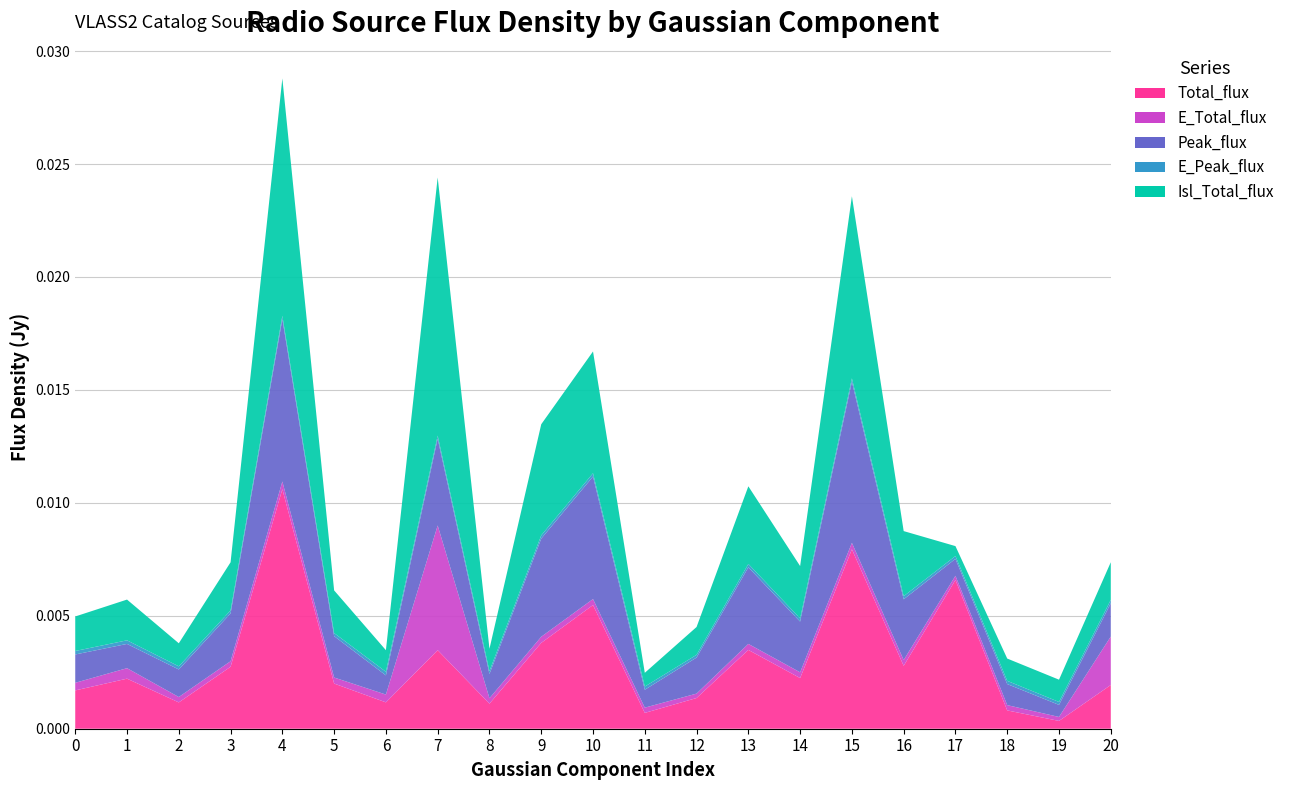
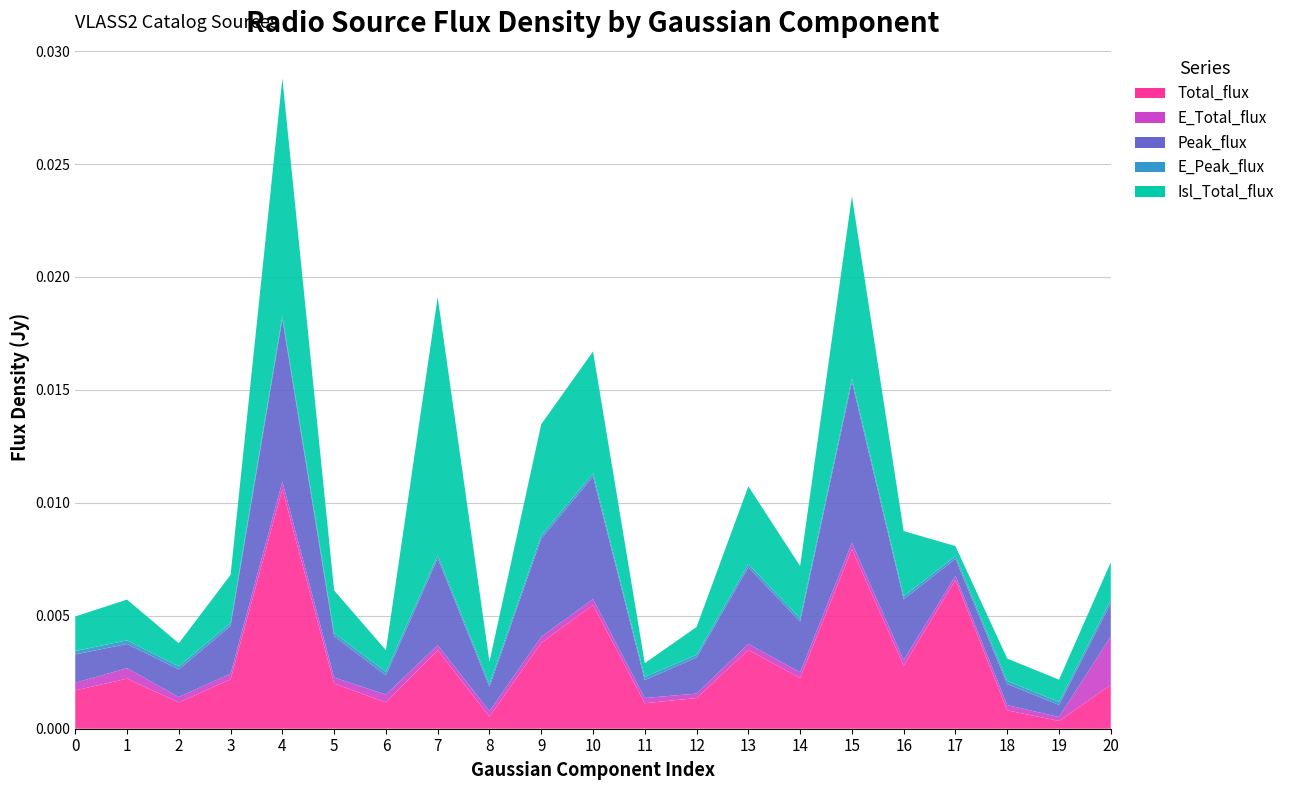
  {
    "Total_flux": {
      "0": 0.0017,
      "1": 0.0022,
      "2": 0.0012,
-     "3": 0.0027,
+     "3": 0.0022,
      "4": 0.0106,
      "5": 0.0020,
      "6": 0.0012,
      "7": 0.0035,
-     "8": 0.0011,
+     "8": 0.0005,
      "9": 0.0038,
      "10": 0.0055,
-     "11": 0.0007,
+     "11": 0.0011,
      "12": 0.0014,
      "13": 0.0035,
      "14": 0.0022,
      "15": 0.0079,
      "16": 0.0028,
      "17": 0.0066,
      "18": 0.0008,
      "19": 0.0003,
      "20": 0.0019
    },
    "E_Total_flux": {
      "0": 0.0003,
      "1": 0.0005,
      "2": 0.0002,
      "3": 0.0002,
      "4": 0.0003,
      "5": 0.0003,
      "6": 0.0003,
-     "7": 0.0055,
+     "7": 0.0002,
      "8": 0.0002,
      "9": 0.0003,
      "10": 0.0003,
      "11": 0.0002,
      "12": 0.0002,
      "13": 0.0003,
      "14": 0.0003,
      "15": 0.0003,
      "16": 0.0003,
      "17": 0.0002,
      "18": 0.0002,
      "19": 0.0002,
      "20": 0.0021
    },
    "Peak_flux": {
      "0": 0.0013,
      "1": 0.0011,
      "2": 0.0012,
      "3": 0.0021,
      "4": 0.0072,
      "5": 0.0018,
      "6": 0.0009,
      "7": 0.0038,
      "8": 0.0011,
      "9": 0.0043,
      "10": 0.0054,
      "11": 0.0008,
      "12": 0.0016,
      "13": 0.0034,
      "14": 0.0022,
      "15": 0.0071,
      "16": 0.0027,
      "17": 0.0007,
      "18": 0.0009,
      "19": 0.0005,
      "20": 0.0015
    },
    "E_Peak_flux": {
      "0": 0.0002,
      "1": 0.0002,
      "2": 0.0001,
      "3": 0.0001,
      "4": 0.0001,
      "5": 0.0001,
      "6": 0.0002,
      "7": 0.0001,
      "8": 0.0001,
      "9": 0.0001,
      "10": 0.0001,
      "11": 0.0001,
      "12": 0.0001,
      "13": 0.0001,
      "14": 0.0001,
      "15": 0.0001,
      "16": 0.0001,
      "17": 0.0001,
      "18": 0.0001,
      "19": 0.0001,
      "20": 0.0002
    },
    "Isl_Total_flux": {
      "0": 0.0015,
      "1": 0.0018,
      "2": 0.0010,
      "3": 0.0021,
      "4": 0.0105,
      "5": 0.0019,
      "6": 0.0010,
      "7": 0.0114,
      "8": 0.0010,
      "9": 0.0049,
      "10": 0.0054,
      "11": 0.0006,
      "12": 0.0012,
      "13": 0.0034,
      "14": 0.0023,
      "15": 0.0081,
      "16": 0.0029,
      "17": 0.0004,
      "18": 0.0010,
      "19": 0.0010,
      "20": 0.0017
    }
  }
